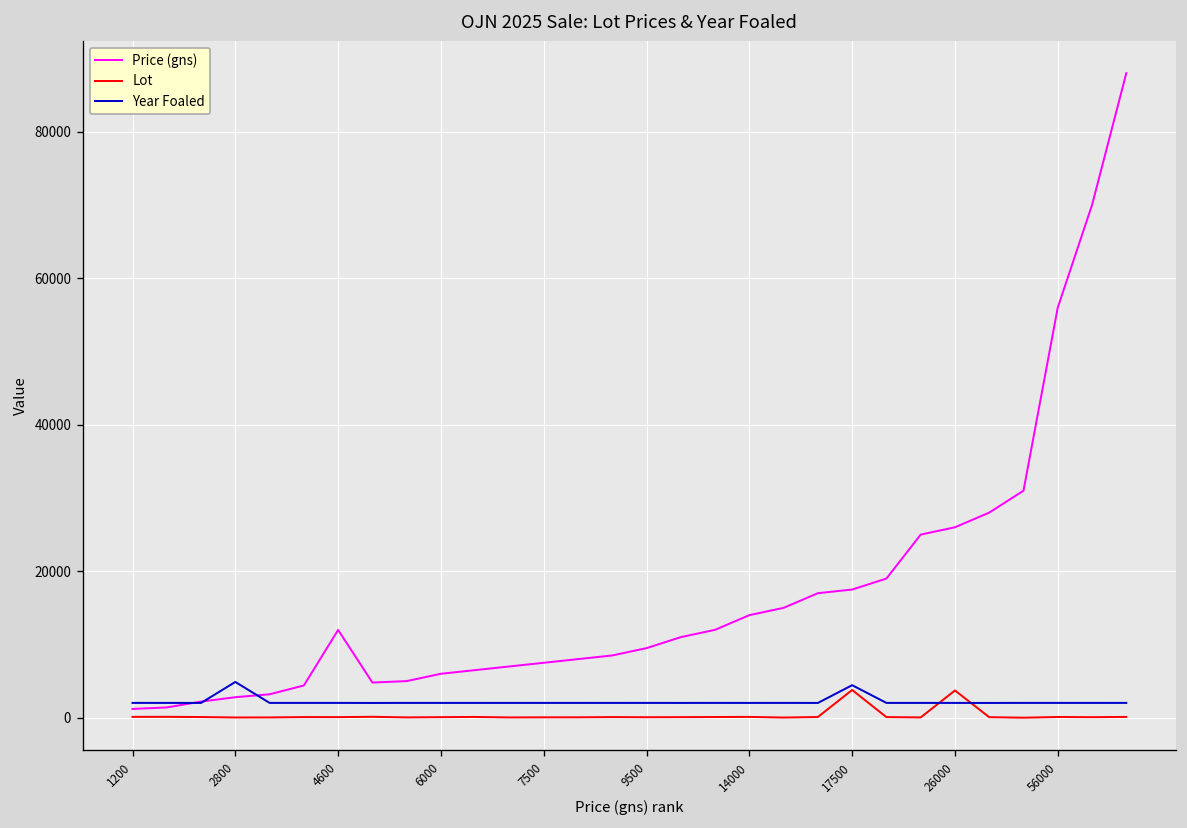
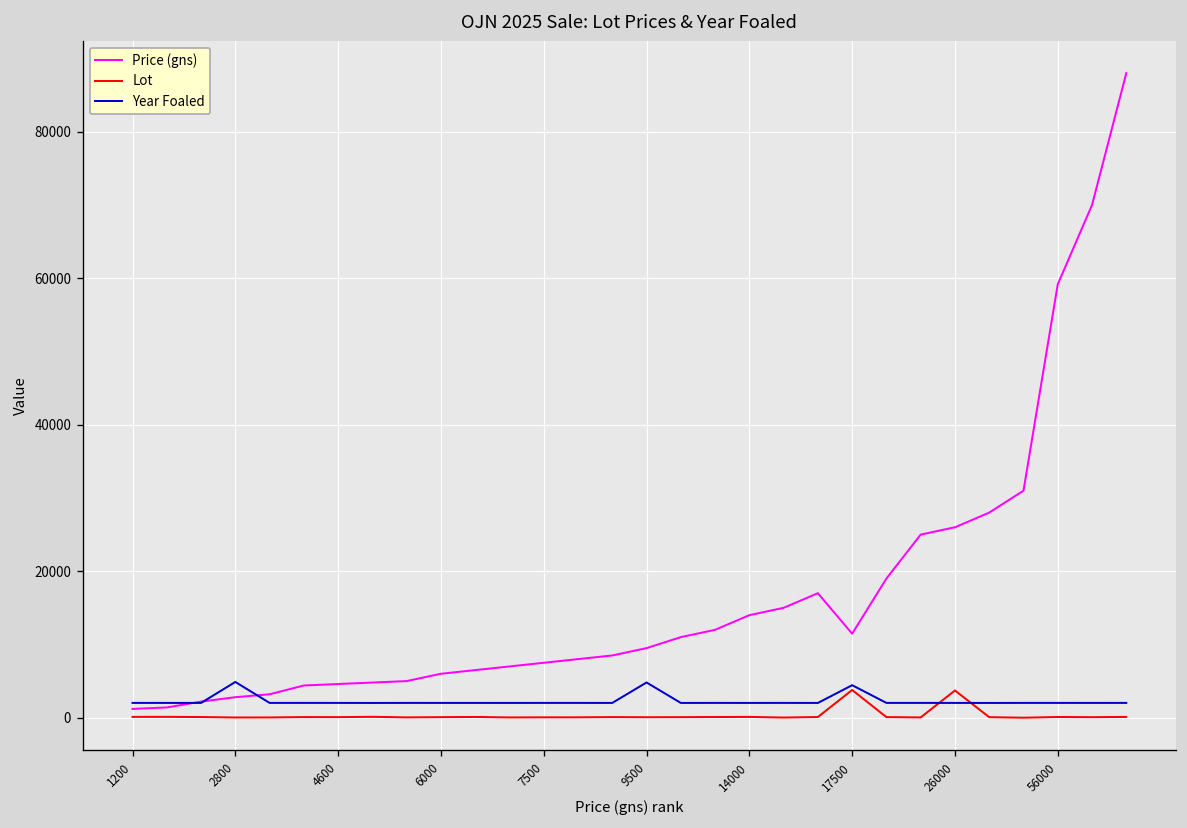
  {
    "Price (gns)": {
      "1200": 1000,
      "2800": 3000,
-     "4600": 12000,
+     "4600": 5000,
      "6000": 6000,
      "7500": 8000,
      "9500": 10000,
      "14000": 14000,
-     "17500": 18000,
+     "17500": 11000,
      "26000": 26000,
-     "56000": 56000
+     "56000": 59000
    },
    "Lot": {
      "1200": 0,
      "2800": 0,
      "4600": 0,
      "6000": 0,
      "7500": 0,
      "9500": 0,
      "14000": 0,
      "17500": 4000,
      "26000": 4000,
      "56000": 0
    },
    "Year Foaled": {
      "1200": 2000,
      "2800": 5000,
      "4600": 2000,
      "6000": 2000,
      "7500": 2000,
-     "9500": 2000,
+     "9500": 5000,
      "14000": 2000,
      "17500": 4000,
      "26000": 2000,
      "56000": 2000
    }
  }
